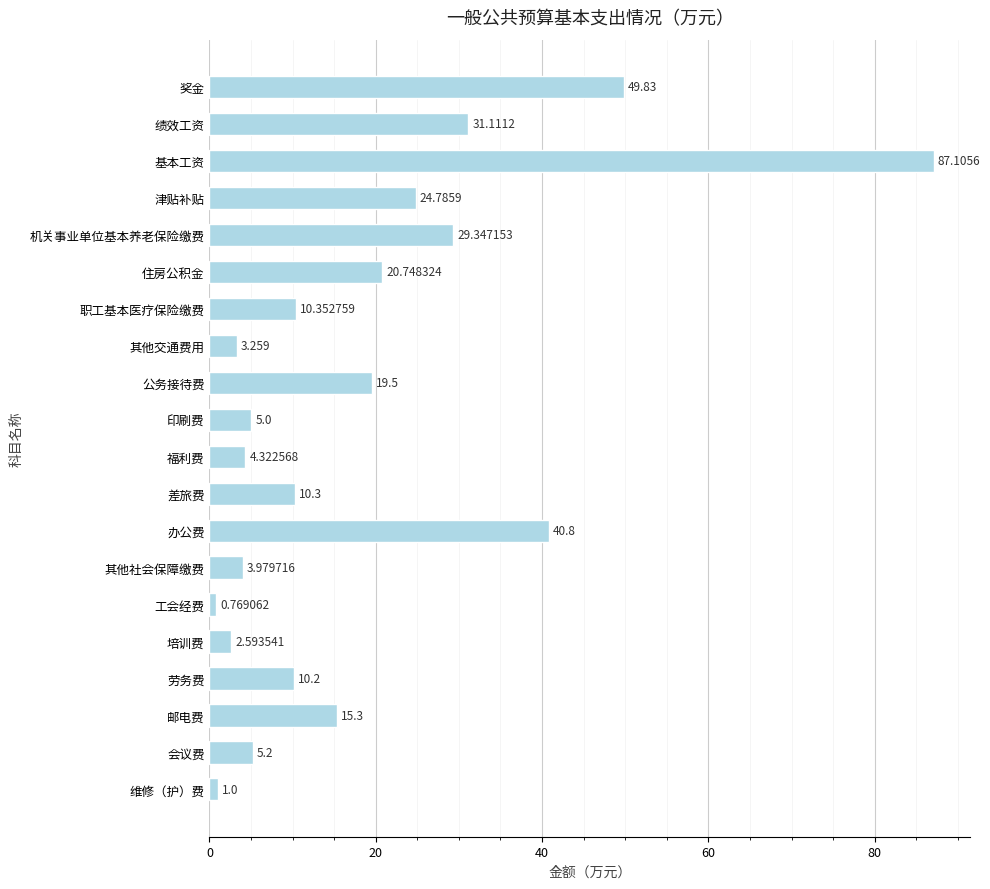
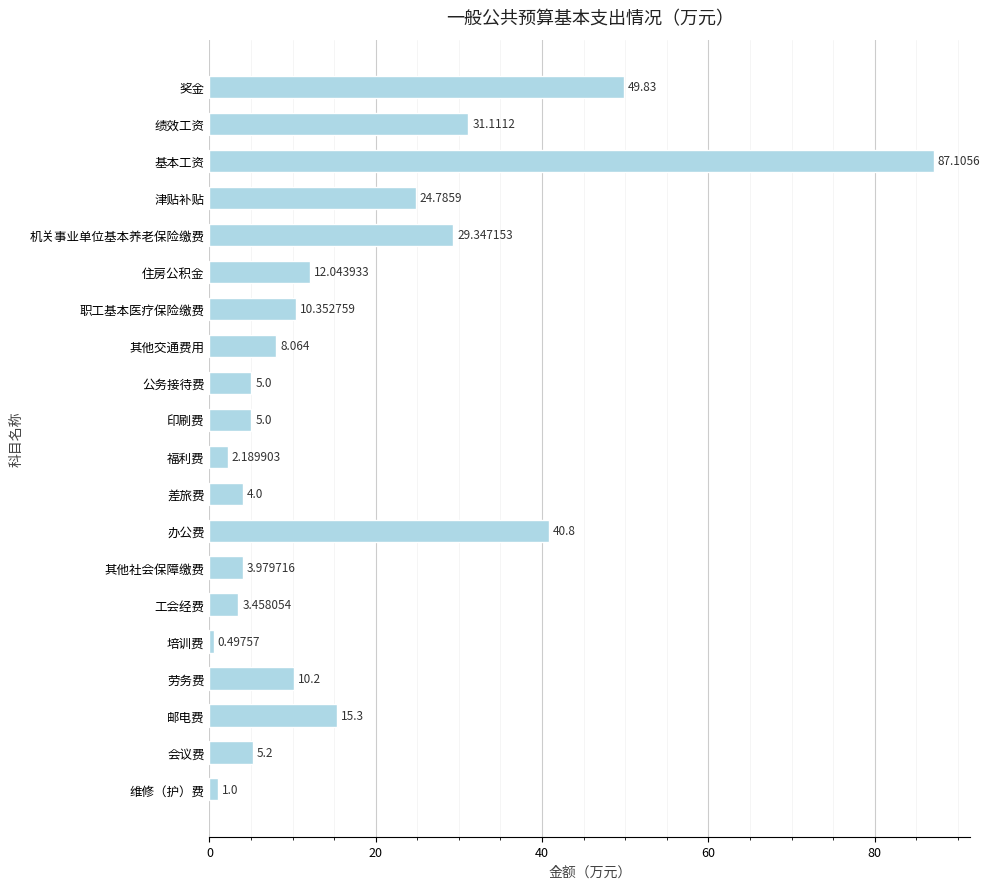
  {
    "奖金": 49.83,
    "绩效工资": 31.1112,
    "基本工资": 87.1056,
    "津贴补贴": 24.7859,
    "机关事业单位基本养老保险缴费": 29.347153,
-   "住房公积金": 20.748324,
+   "住房公积金": 12.043933,
    "职工基本医疗保险缴费": 10.352759,
-   "其他交通费用": 3.259,
-   "公务接待费": 19.5,
+   "其他交通费用": 8.064,
+   "公务接待费": 5.0,
    "印刷费": 5.0,
-   "福利费": 4.322568,
-   "差旅费": 10.3,
+   "福利费": 2.189903,
+   "差旅费": 4.0,
    "办公费": 40.8,
    "其他社会保障缴费": 3.979716,
-   "工会经费": 0.769062,
-   "培训费": 2.593541,
+   "工会经费": 3.458054,
+   "培训费": 0.49757,
    "劳务费": 10.2,
    "邮电费": 15.3,
    "会议费": 5.2,
    "维修（护）费": 1.0
  }
